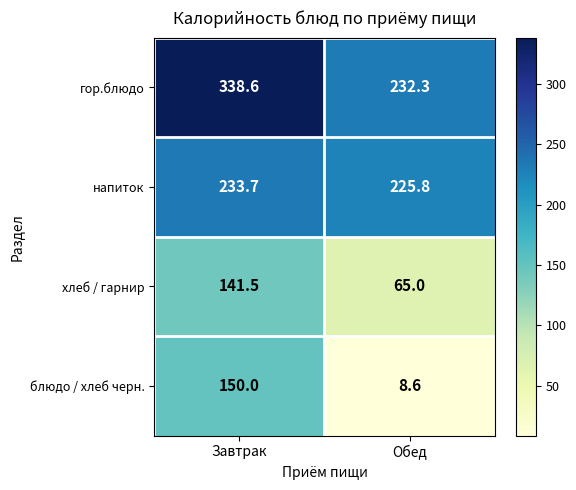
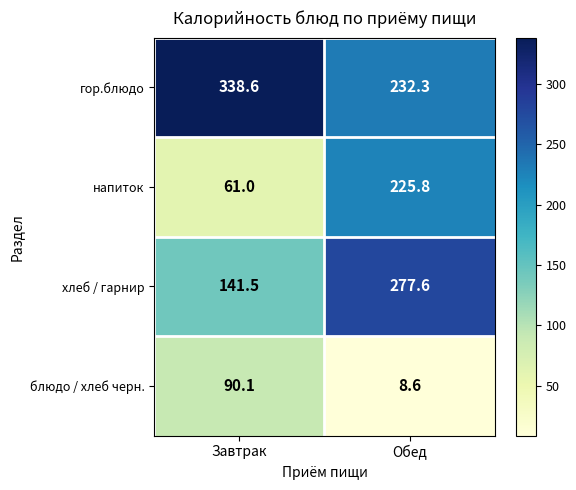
  {
    "гор.блюдо": {
      "Завтрак": 338.6,
      "Обед": 232.3
    },
    "напиток": {
-     "Завтрак": 233.7,
+     "Завтрак": 61.0,
      "Обед": 225.8
    },
    "хлеб / гарнир": {
      "Завтрак": 141.5,
-     "Обед": 65.0
+     "Обед": 277.6
    },
    "блюдо / хлеб черн.": {
-     "Завтрак": 150.0,
+     "Завтрак": 90.1,
      "Обед": 8.6
    }
  }
